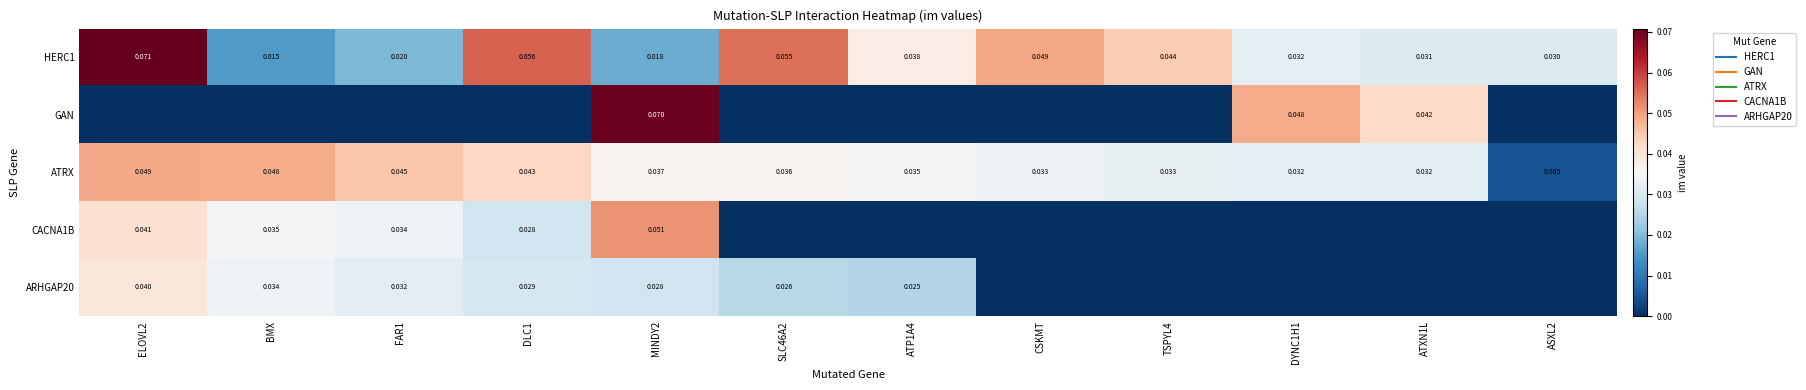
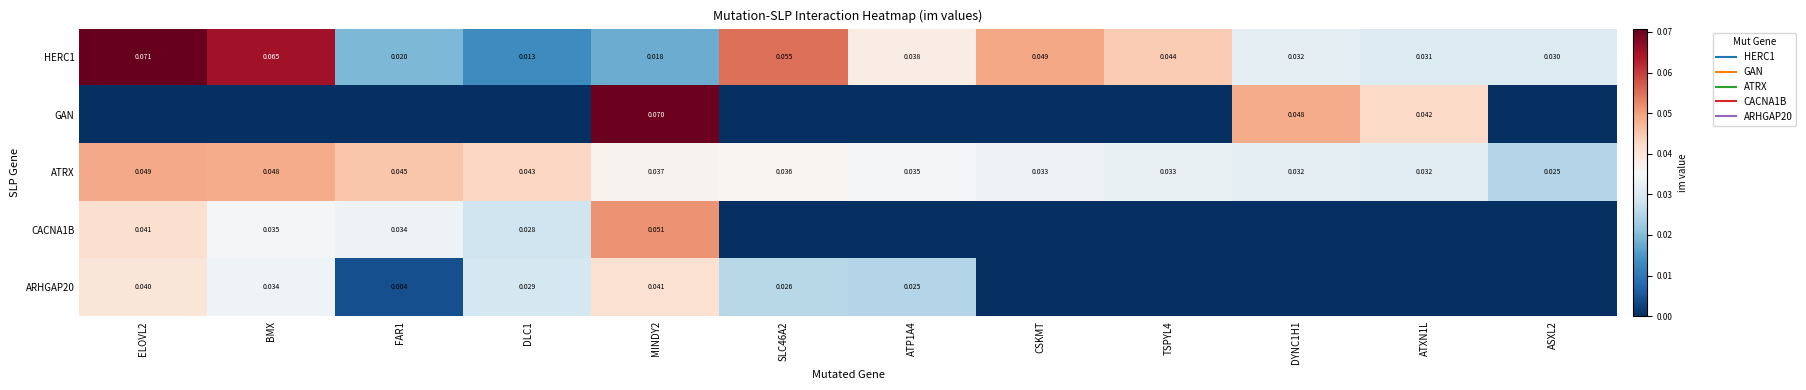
  {
    "HERC1": {
      "ELOVL2": 0.071,
-     "BMX": 0.015,
+     "BMX": 0.065,
      "FAR1": 0.020,
-     "DLC1": 0.056,
+     "DLC1": 0.013,
      "MINDY2": 0.018,
      "SLC46A2": 0.055,
      "ATP1A4": 0.038,
      "CSKMT": 0.049,
      "TSPYL4": 0.044,
      "DYNC1H1": 0.032,
      "ATXN1L": 0.031,
      "ASXL2": 0.030
    },
    "GAN": {
      "MINDY2": 0.070,
      "DYNC1H1": 0.048,
      "ATXN1L": 0.042
    },
    "ATRX": {
      "ELOVL2": 0.049,
      "BMX": 0.048,
      "FAR1": 0.045,
      "DLC1": 0.043,
      "MINDY2": 0.037,
      "SLC46A2": 0.036,
      "ATP1A4": 0.035,
      "CSKMT": 0.033,
      "TSPYL4": 0.033,
      "DYNC1H1": 0.032,
      "ATXN1L": 0.032,
-     "ASXL2": 0.005
+     "ASXL2": 0.025
    },
    "CACNA1B": {
      "ELOVL2": 0.041,
      "BMX": 0.035,
      "FAR1": 0.034,
      "DLC1": 0.028,
      "MINDY2": 0.051
    },
    "ARHGAP20": {
      "ELOVL2": 0.040,
      "BMX": 0.034,
-     "FAR1": 0.032,
+     "FAR1": 0.004,
      "DLC1": 0.029,
-     "MINDY2": 0.028,
+     "MINDY2": 0.041,
      "SLC46A2": 0.026,
      "ATP1A4": 0.025
    }
  }
